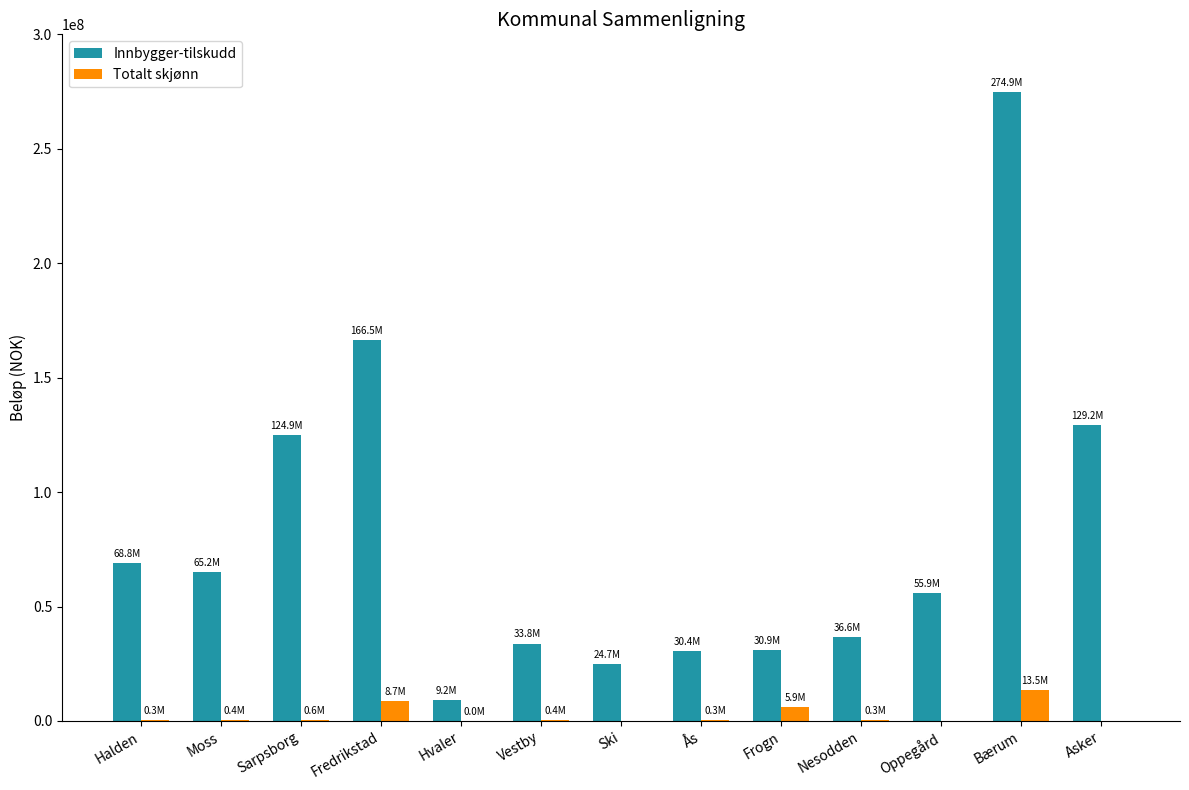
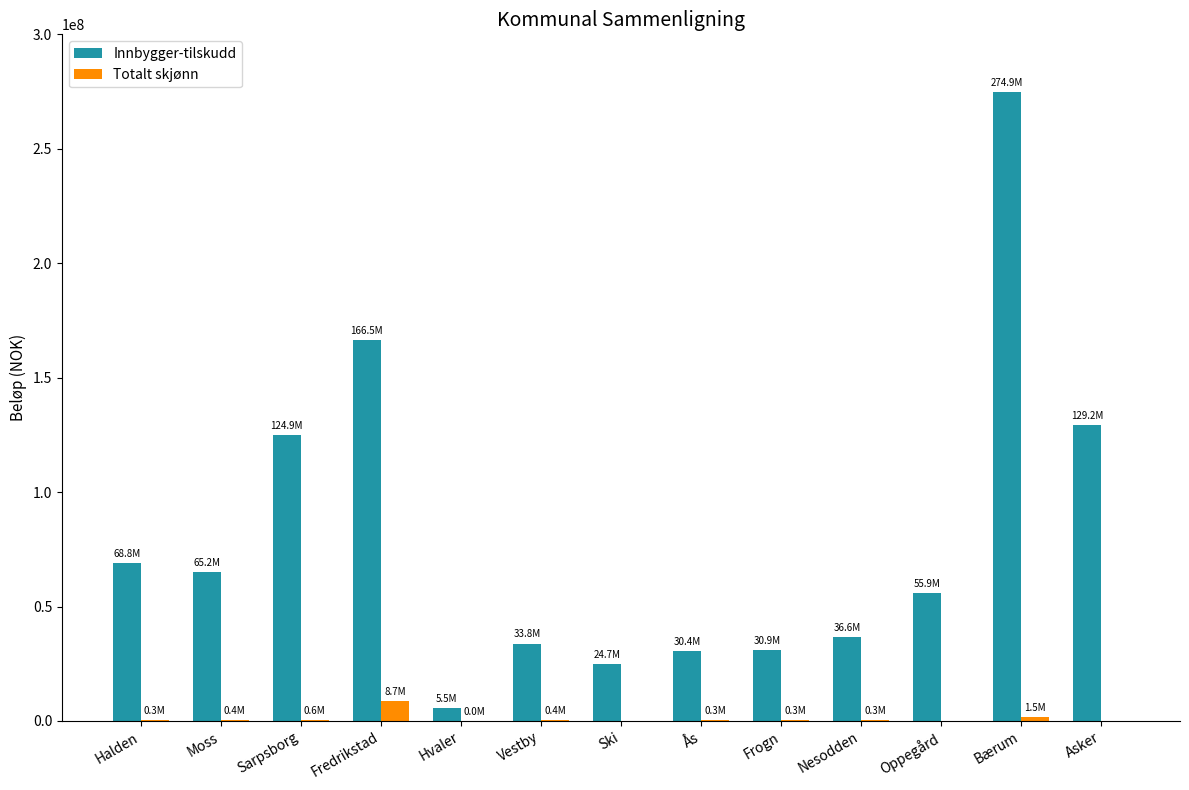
  {
    "Innbygger-tilskudd": {
      "Halden": "68.8M",
      "Moss": "65.2M",
      "Sarpsborg": "124.9M",
      "Fredrikstad": "166.5M",
-     "Hvaler": "9.2M",
+     "Hvaler": "5.5M",
      "Vestby": "33.8M",
      "Ski": "24.7M",
      "Ås": "30.4M",
      "Frogn": "30.9M",
      "Nesodden": "36.6M",
      "Oppegård": "55.9M",
      "Bærum": "274.9M",
      "Asker": "129.2M"
    },
    "Totalt skjønn": {
      "Halden": "0.3M",
      "Moss": "0.4M",
      "Sarpsborg": "0.6M",
      "Fredrikstad": "8.7M",
      "Vestby": "0.4M",
      "Ås": "0.3M",
-     "Frogn": "5.9M",
+     "Frogn": "0.3M",
      "Nesodden": "0.3M",
-     "Bærum": "13.5M"
+     "Bærum": "1.5M"
    }
  }
